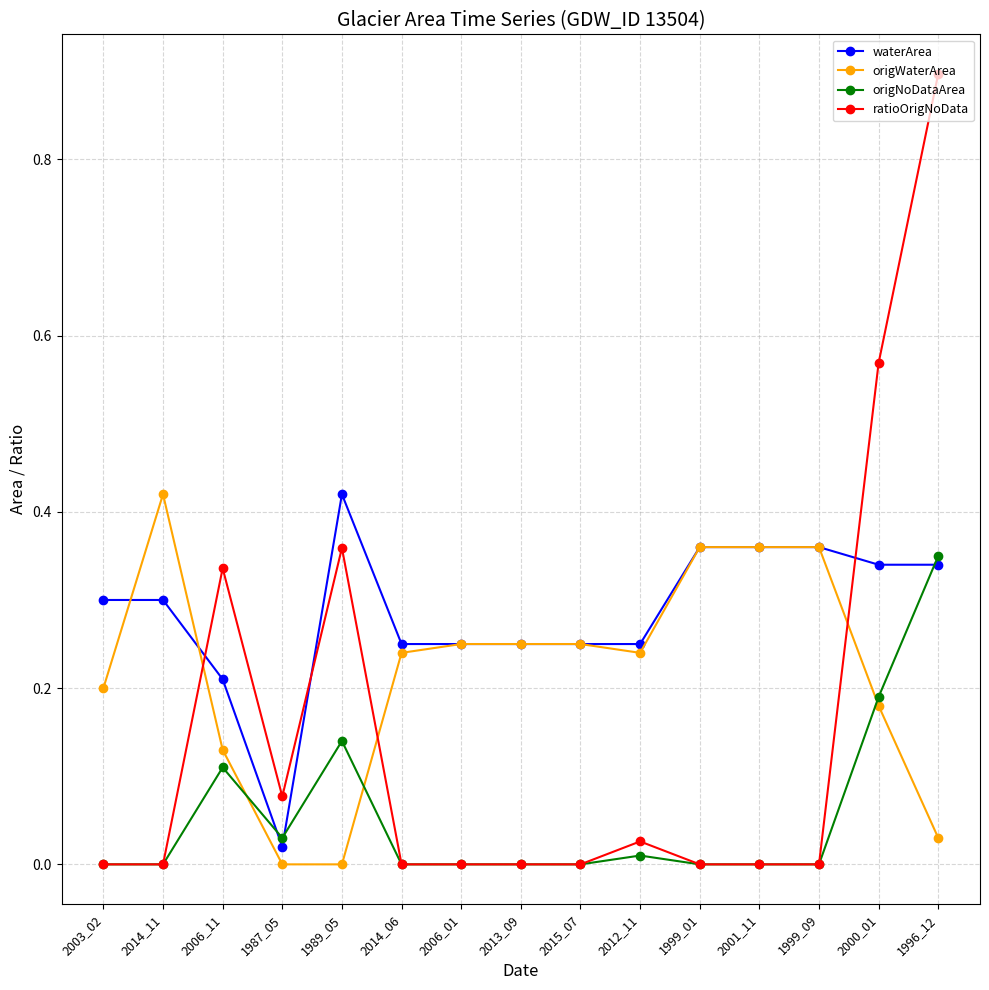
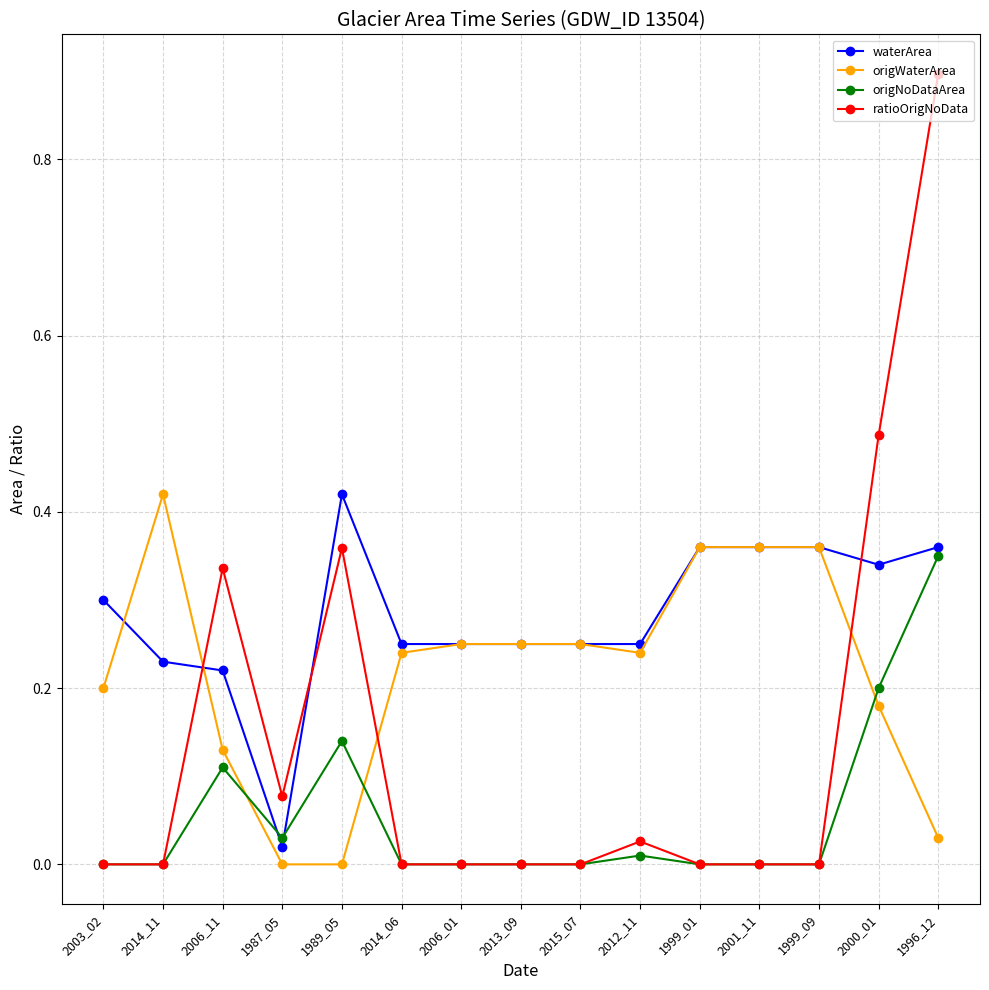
  {
    "waterArea": {
      "2003_02": 0.30,
-     "2014_11": 0.30,
-     "2006_11": 0.21,
+     "2014_11": 0.23,
+     "2006_11": 0.22,
      "1987_05": 0.02,
      "1989_05": 0.42,
      "2014_06": 0.25,
      "2012_11": 0.25,
      "2000_01": 0.34,
-     "1996_12": 0.34
+     "1996_12": 0.36
    },
    "origWaterArea": {
      "2003_02": 0.20,
      "2014_11": 0.42,
      "2006_11": 0.13,
      "1987_05": 0.00,
      "1989_05": 0.00,
      "2014_06": 0.24,
      "2012_11": 0.24,
      "2000_01": 0.18,
      "1996_12": 0.03
    },
    "origNoDataArea": {
      "2006_11": 0.11,
      "1987_05": 0.03,
      "1989_05": 0.14,
      "2012_11": 0.01,
-     "2000_01": 0.19,
+     "2000_01": 0.20,
      "1996_12": 0.35
    },
    "ratioOrigNoData": {
      "2006_11": 0.34,
      "1987_05": 0.08,
      "1989_05": 0.36,
      "2012_11": 0.03,
-     "2000_01": 0.57
+     "2000_01": 0.49
    }
  }
